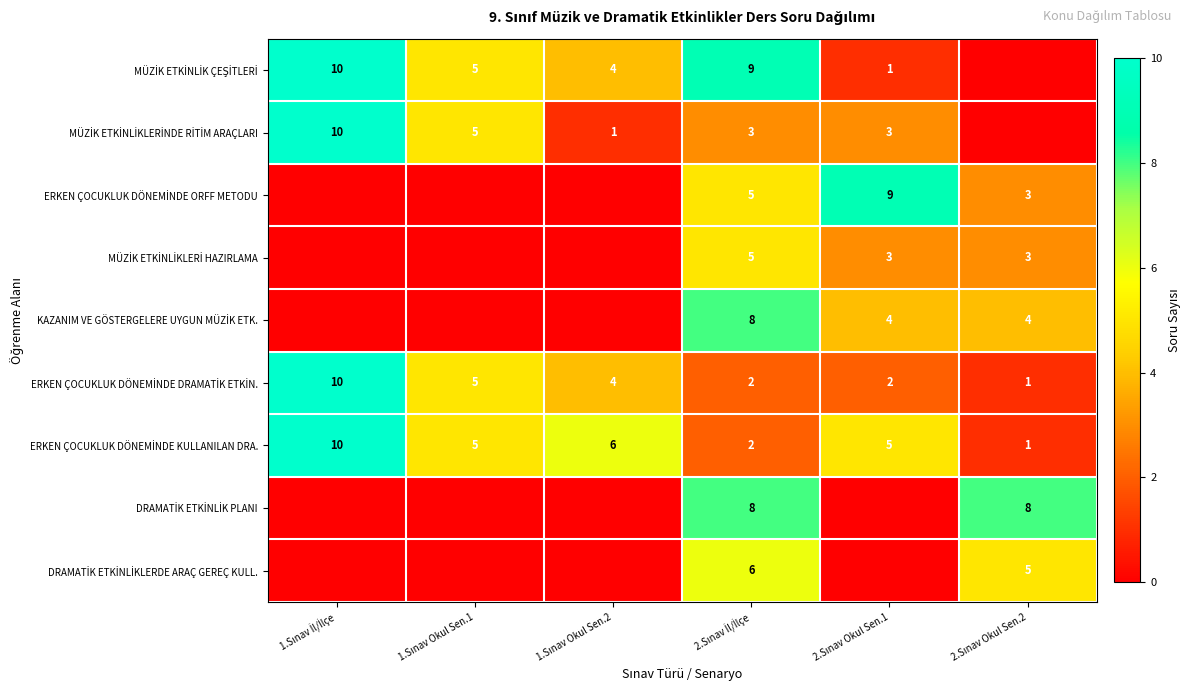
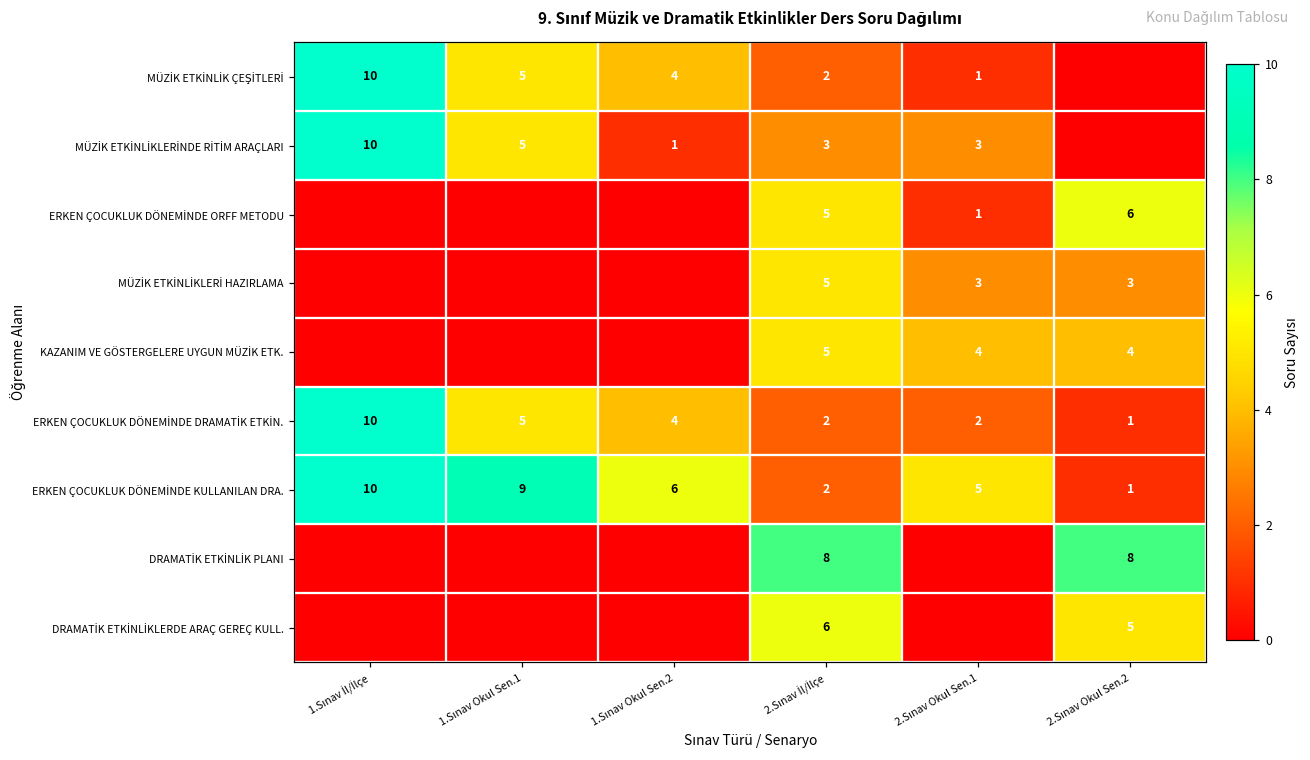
  {
    "MÜZİK ETKİNLİK ÇEŞİTLERİ": {
      "1.Sınav İl/İlçe": 10,
      "1.Sınav Okul Sen.1": 5,
      "1.Sınav Okul Sen.2": 4,
-     "2.Sınav İl/İlçe": 9,
+     "2.Sınav İl/İlçe": 2,
      "2.Sınav Okul Sen.1": 1
    },
    "MÜZİK ETKİNLİKLERİNDE RİTİM ARAÇLARI": {
      "1.Sınav İl/İlçe": 10,
      "1.Sınav Okul Sen.1": 5,
      "1.Sınav Okul Sen.2": 1,
      "2.Sınav İl/İlçe": 3,
      "2.Sınav Okul Sen.1": 3
    },
    "ERKEN ÇOCUKLUK DÖNEMİNDE ORFF METODU": {
      "2.Sınav İl/İlçe": 5,
-     "2.Sınav Okul Sen.1": 9,
-     "2.Sınav Okul Sen.2": 3
+     "2.Sınav Okul Sen.1": 1,
+     "2.Sınav Okul Sen.2": 6
    },
    "MÜZİK ETKİNLİKLERİ HAZIRLAMA": {
      "2.Sınav İl/İlçe": 5,
      "2.Sınav Okul Sen.1": 3,
      "2.Sınav Okul Sen.2": 3
    },
    "KAZANIM VE GÖSTERGELERE UYGUN MÜZİK ETK.": {
-     "2.Sınav İl/İlçe": 8,
+     "2.Sınav İl/İlçe": 5,
      "2.Sınav Okul Sen.1": 4,
      "2.Sınav Okul Sen.2": 4
    },
    "ERKEN ÇOCUKLUK DÖNEMİNDE DRAMATİK ETKİN.": {
      "1.Sınav İl/İlçe": 10,
      "1.Sınav Okul Sen.1": 5,
      "1.Sınav Okul Sen.2": 4,
      "2.Sınav İl/İlçe": 2,
      "2.Sınav Okul Sen.1": 2,
      "2.Sınav Okul Sen.2": 1
    },
    "ERKEN ÇOCUKLUK DÖNEMİNDE KULLANILAN DRA.": {
      "1.Sınav İl/İlçe": 10,
-     "1.Sınav Okul Sen.1": 5,
+     "1.Sınav Okul Sen.1": 9,
      "1.Sınav Okul Sen.2": 6,
      "2.Sınav İl/İlçe": 2,
      "2.Sınav Okul Sen.1": 5,
      "2.Sınav Okul Sen.2": 1
    },
    "DRAMATİK ETKİNLİK PLANI": {
      "2.Sınav İl/İlçe": 8,
      "2.Sınav Okul Sen.2": 8
    },
    "DRAMATİK ETKİNLİKLERDE ARAÇ GEREÇ KULL.": {
      "2.Sınav İl/İlçe": 6,
      "2.Sınav Okul Sen.2": 5
    }
  }
